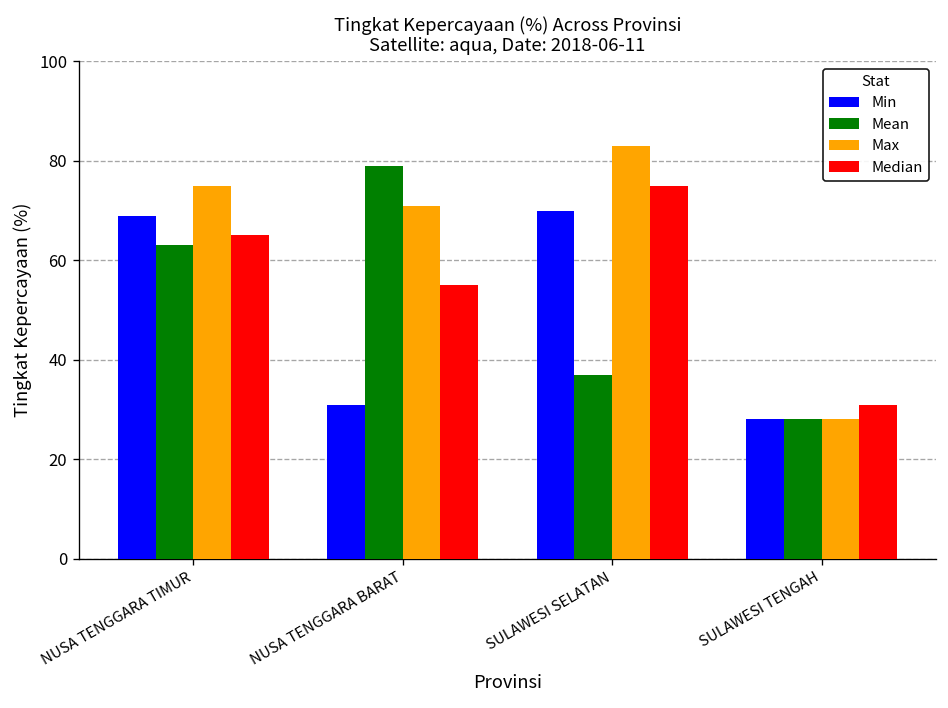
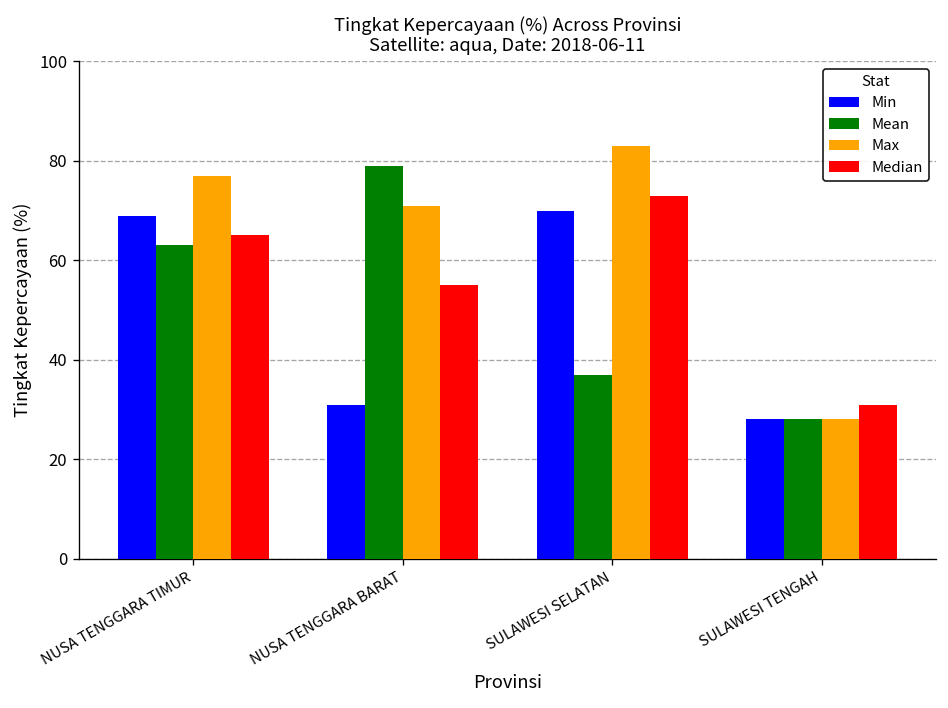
  {
    "Min": {
      "NUSA TENGGARA TIMUR": 69,
      "NUSA TENGGARA BARAT": 31,
      "SULAWESI SELATAN": 70,
      "SULAWESI TENGAH": 28
    },
    "Mean": {
      "NUSA TENGGARA TIMUR": 63,
      "NUSA TENGGARA BARAT": 79,
      "SULAWESI SELATAN": 37,
      "SULAWESI TENGAH": 28
    },
    "Max": {
-     "NUSA TENGGARA TIMUR": 75,
+     "NUSA TENGGARA TIMUR": 77,
      "NUSA TENGGARA BARAT": 71,
      "SULAWESI SELATAN": 83,
      "SULAWESI TENGAH": 28
    },
    "Median": {
      "NUSA TENGGARA TIMUR": 65,
      "NUSA TENGGARA BARAT": 55,
-     "SULAWESI SELATAN": 75,
+     "SULAWESI SELATAN": 73,
      "SULAWESI TENGAH": 31
    }
  }
